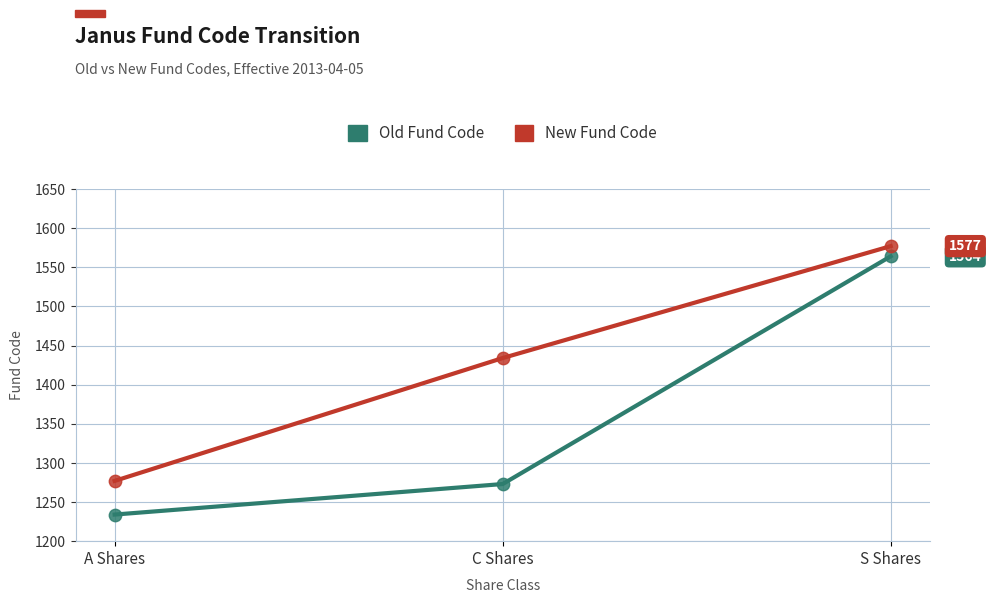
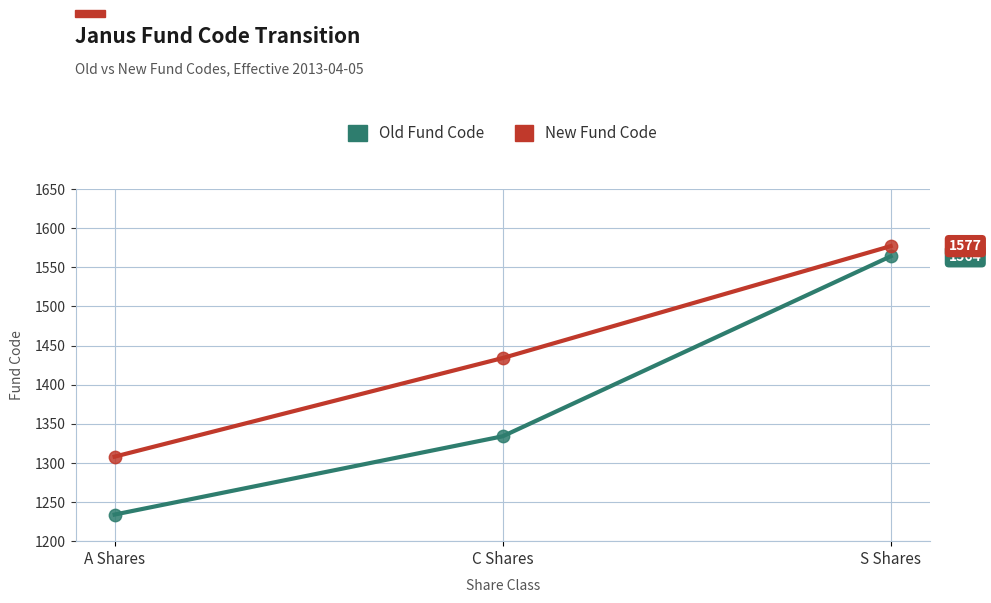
  {
    "Old Fund Code": {
      "A Shares": 1230,
-     "C Shares": 1270,
+     "C Shares": 1330,
      "S Shares": 1560
    },
    "New Fund Code": {
-     "A Shares": 1280,
+     "A Shares": 1310,
      "C Shares": 1430,
      "S Shares": 1580
    }
  }
